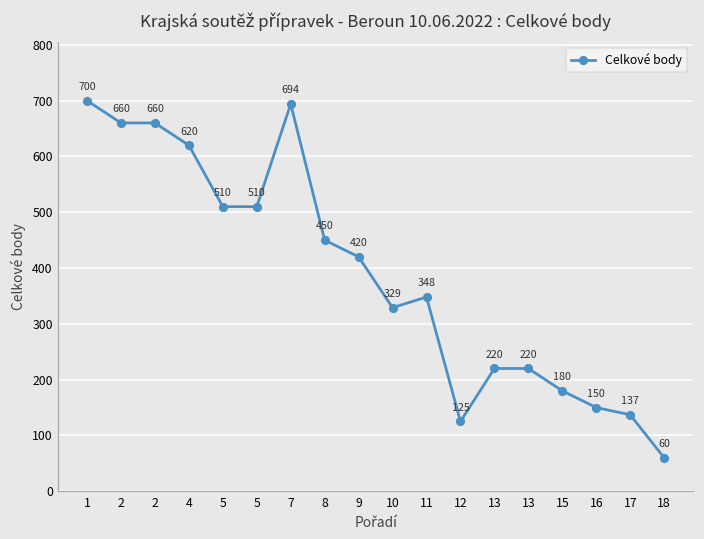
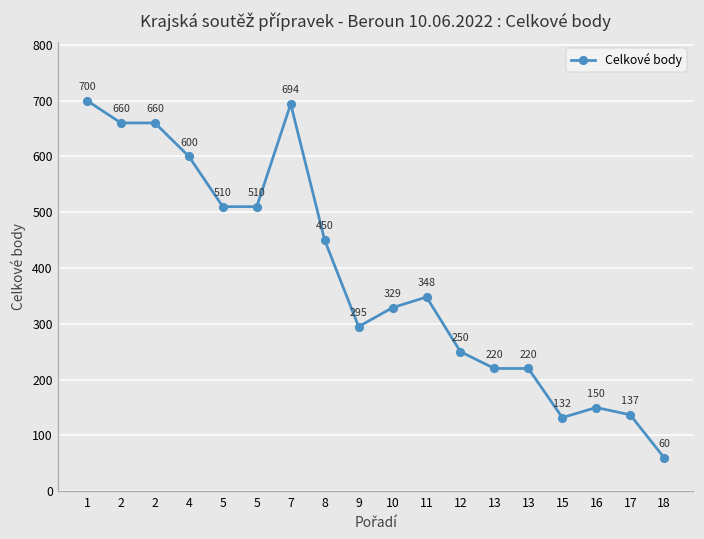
  {
    "1": 700,
-   "4": 620,
+   "4": 600,
    "7": 694,
    "8": 450,
-   "9": 420,
+   "9": 295,
    "10": 329,
    "11": 348,
-   "12": 125,
-   "15": 180,
+   "12": 250,
+   "15": 132,
    "16": 150,
    "17": 137,
    "18": 60
  }
